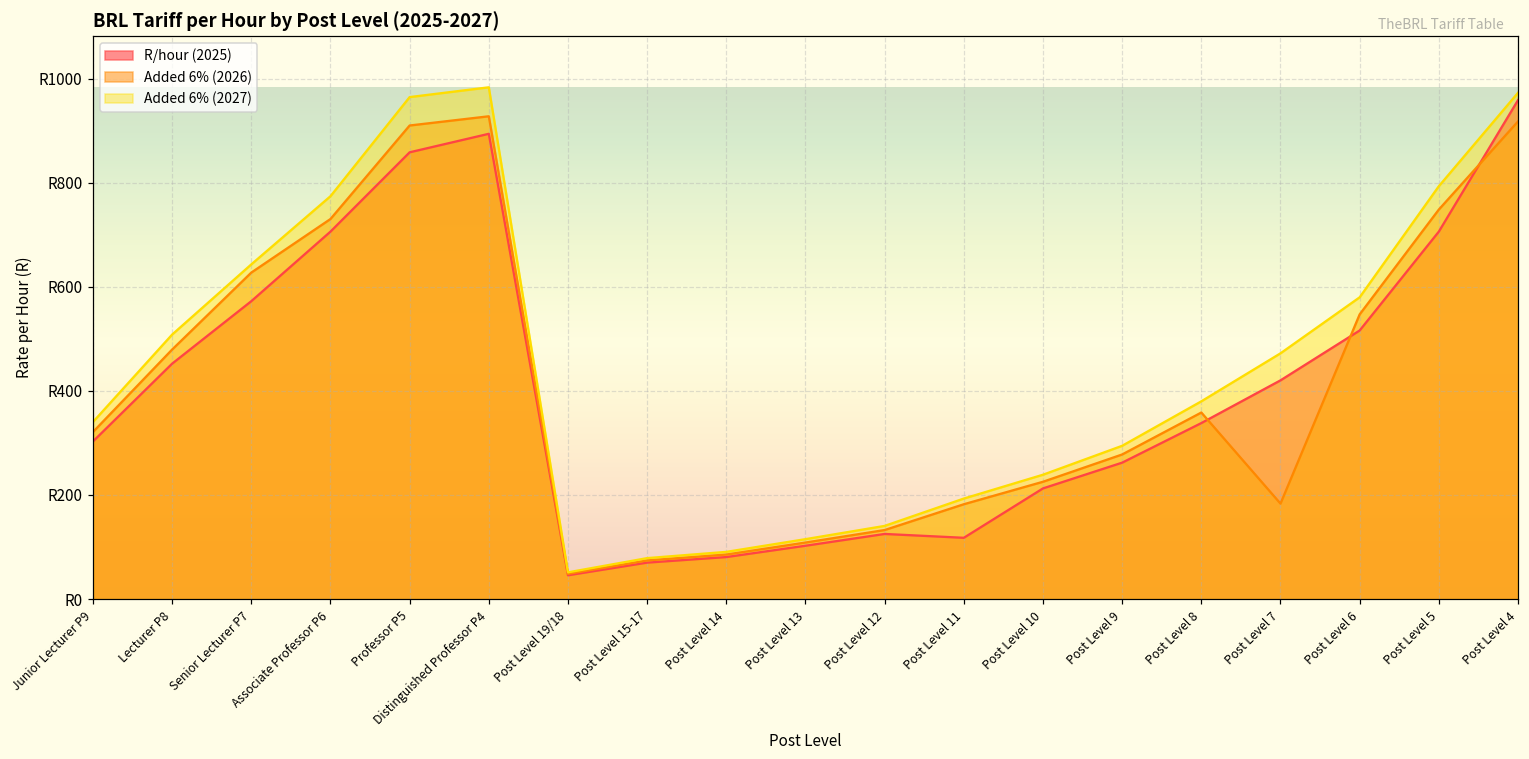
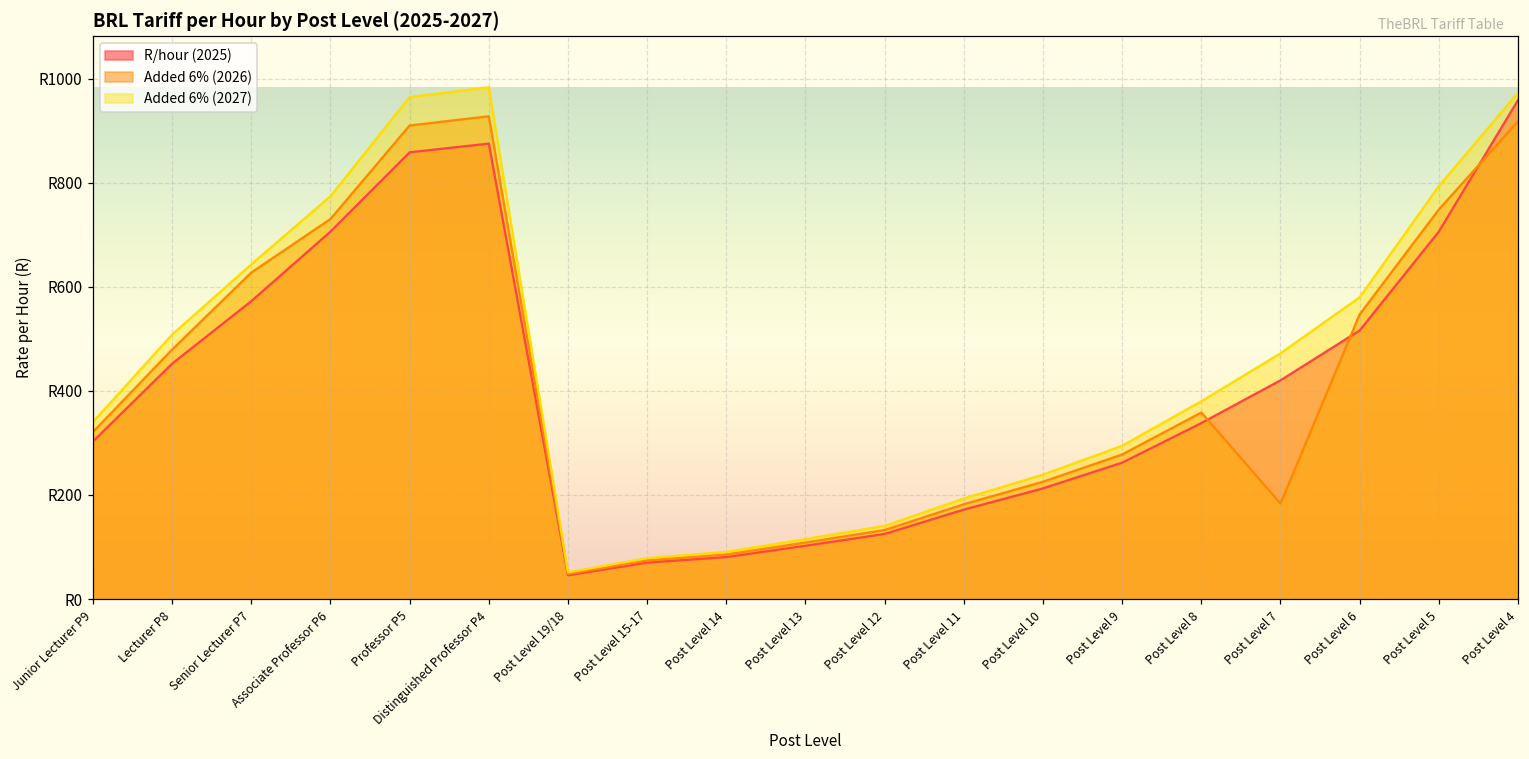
  {
    "R/hour (2025)": {
      "Junior Lecturer P9": "R300",
      "Lecturer P8": "R450",
      "Senior Lecturer P7": "R570",
      "Associate Professor P6": "R710",
      "Professor P5": "R860",
-     "Distinguished Professor P4": "R890",
+     "Distinguished Professor P4": "R880",
      "Post Level 13": "R100",
      "Post Level 12": "R130",
-     "Post Level 11": "R120",
+     "Post Level 11": "R170",
      "Post Level 10": "R210",
      "Post Level 9": "R260",
      "Post Level 8": "R340",
      "Post Level 7": "R420",
      "Post Level 6": "R520",
      "Post Level 5": "R710",
      "Post Level 4": "R960"
    },
    "Added 6% (2026)": {
      "Junior Lecturer P9": "R320",
      "Lecturer P8": "R480",
      "Senior Lecturer P7": "R630",
      "Associate Professor P6": "R730",
      "Professor P5": "R910",
      "Distinguished Professor P4": "R930",
      "Post Level 13": "R110",
      "Post Level 12": "R130",
      "Post Level 11": "R180",
      "Post Level 10": "R230",
      "Post Level 9": "R280",
      "Post Level 8": "R360",
      "Post Level 7": "R180",
      "Post Level 6": "R550",
      "Post Level 5": "R750",
      "Post Level 4": "R920"
    },
    "Added 6% (2027)": {
      "Junior Lecturer P9": "R340",
      "Lecturer P8": "R510",
      "Senior Lecturer P7": "R640",
      "Associate Professor P6": "R770",
      "Professor P5": "R960",
      "Distinguished Professor P4": "R980",
      "Post Level 13": "R120",
      "Post Level 12": "R140",
      "Post Level 11": "R190",
      "Post Level 10": "R240",
      "Post Level 9": "R290",
      "Post Level 8": "R380",
      "Post Level 7": "R470",
      "Post Level 6": "R580",
      "Post Level 5": "R790",
      "Post Level 4": "R970"
    }
  }
